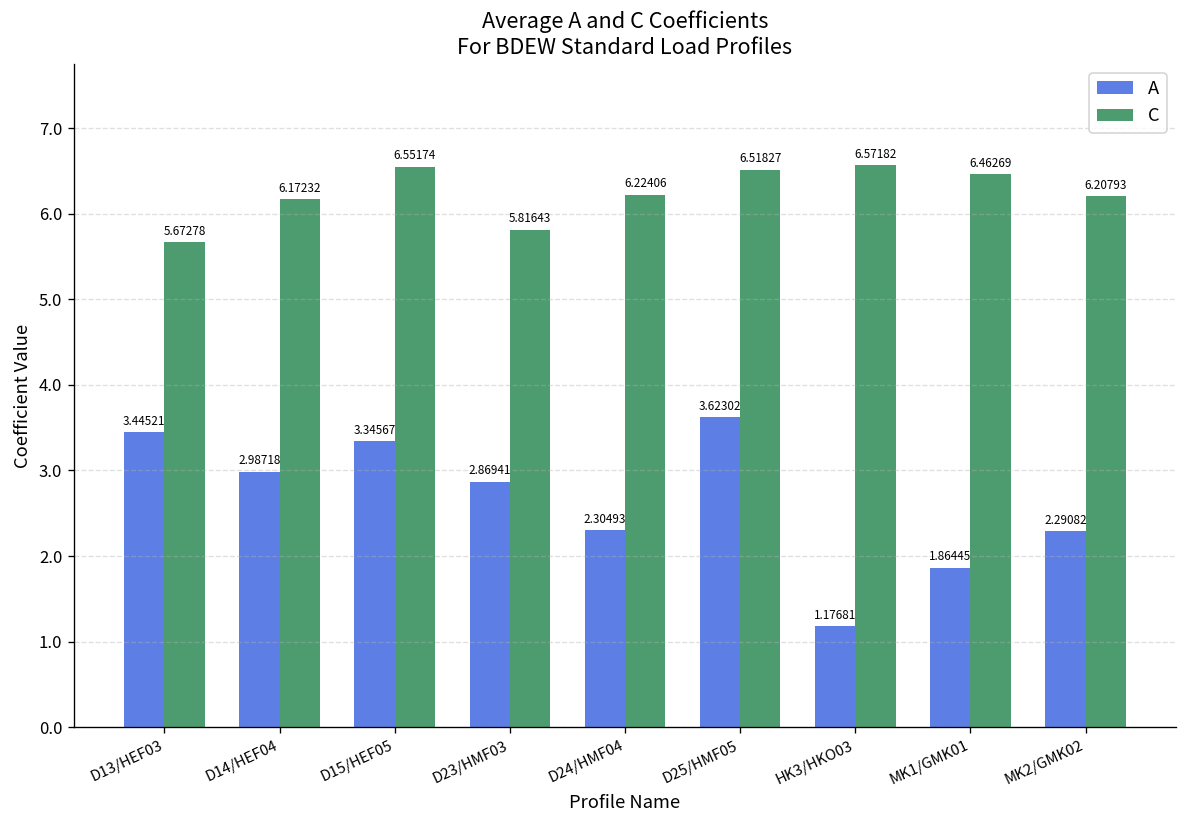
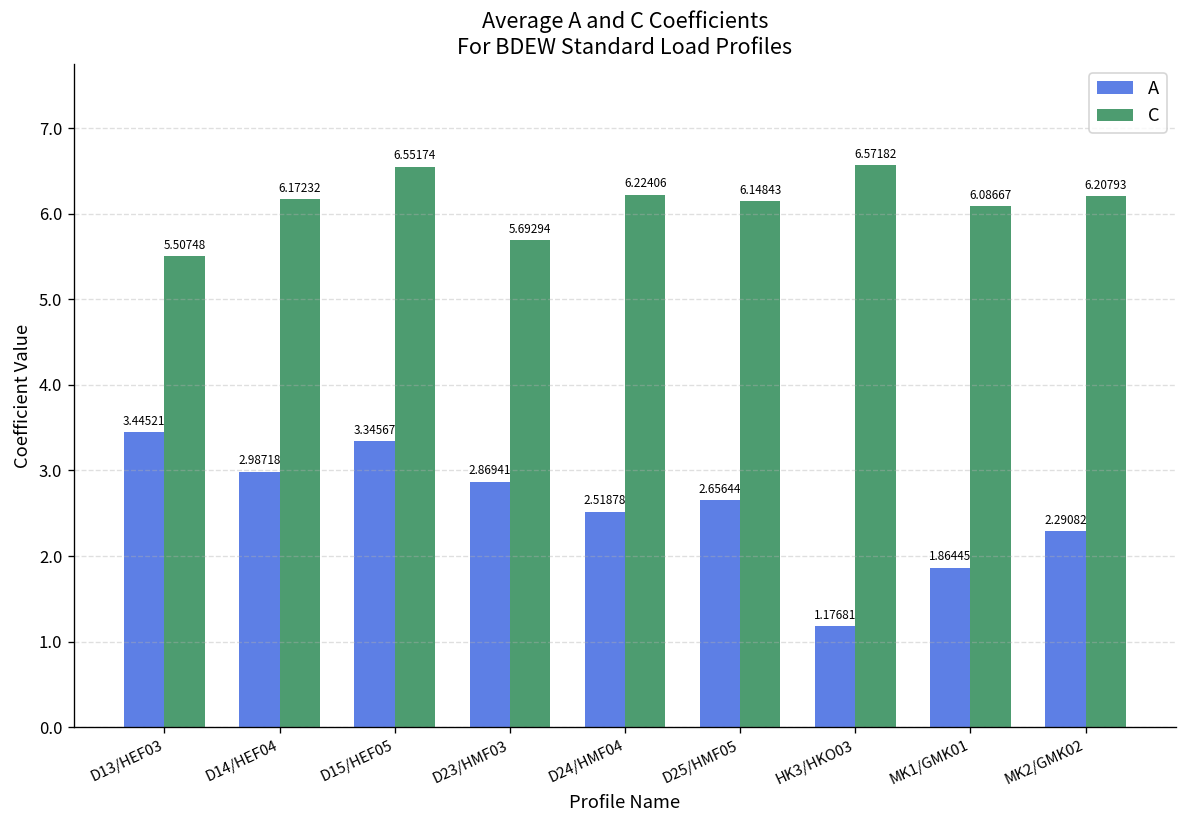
  {
    "A": {
      "D13/HEF03": 3.44521,
      "D14/HEF04": 2.98718,
      "D15/HEF05": 3.34567,
      "D23/HMF03": 2.86941,
-     "D24/HMF04": 2.30493,
-     "D25/HMF05": 3.62302,
+     "D24/HMF04": 2.51878,
+     "D25/HMF05": 2.65644,
      "HK3/HKO03": 1.17681,
      "MK1/GMK01": 1.86445,
      "MK2/GMK02": 2.29082
    },
    "C": {
-     "D13/HEF03": 5.67278,
+     "D13/HEF03": 5.50748,
      "D14/HEF04": 6.17232,
      "D15/HEF05": 6.55174,
-     "D23/HMF03": 5.81643,
+     "D23/HMF03": 5.69294,
      "D24/HMF04": 6.22406,
-     "D25/HMF05": 6.51827,
+     "D25/HMF05": 6.14843,
      "HK3/HKO03": 6.57182,
-     "MK1/GMK01": 6.46269,
+     "MK1/GMK01": 6.08667,
      "MK2/GMK02": 6.20793
    }
  }
